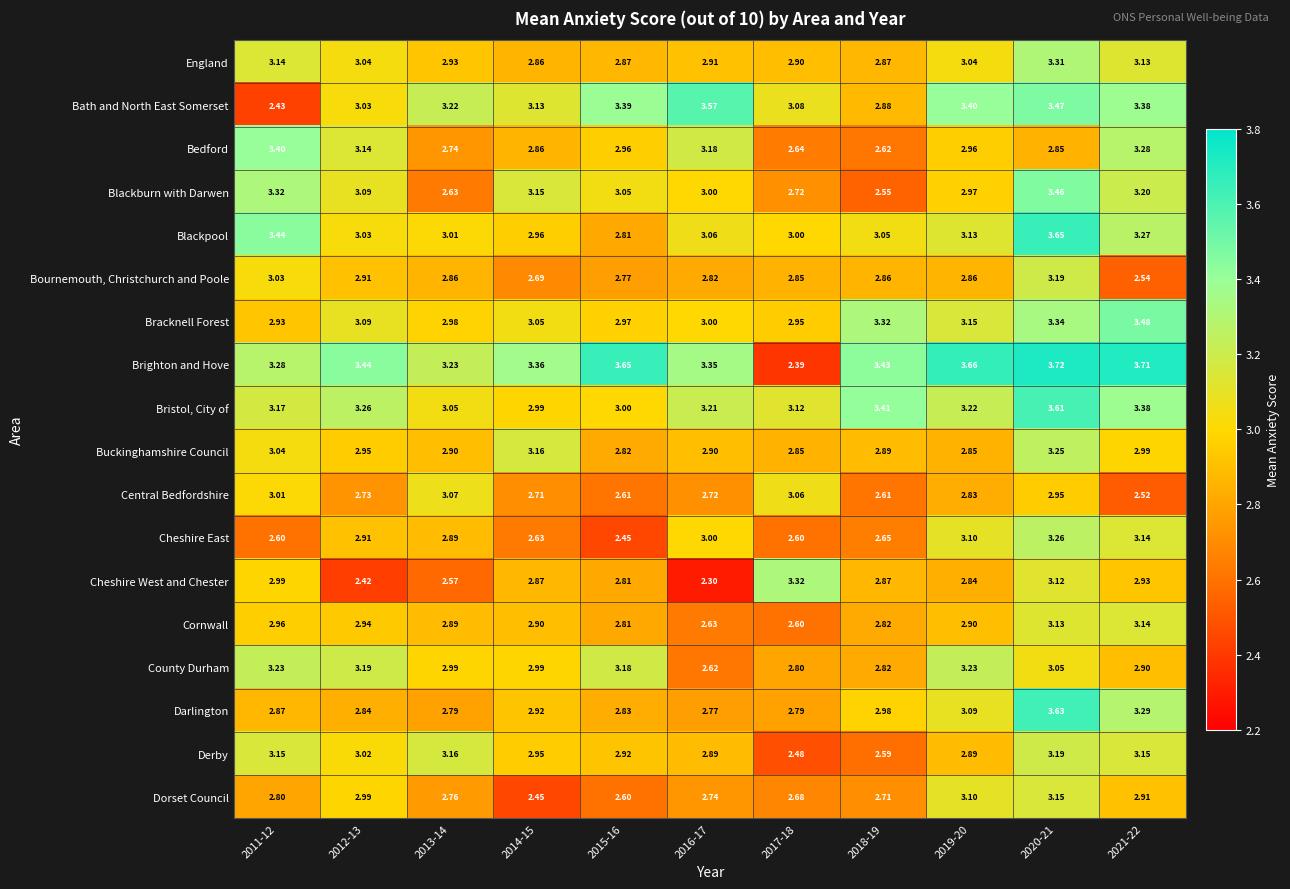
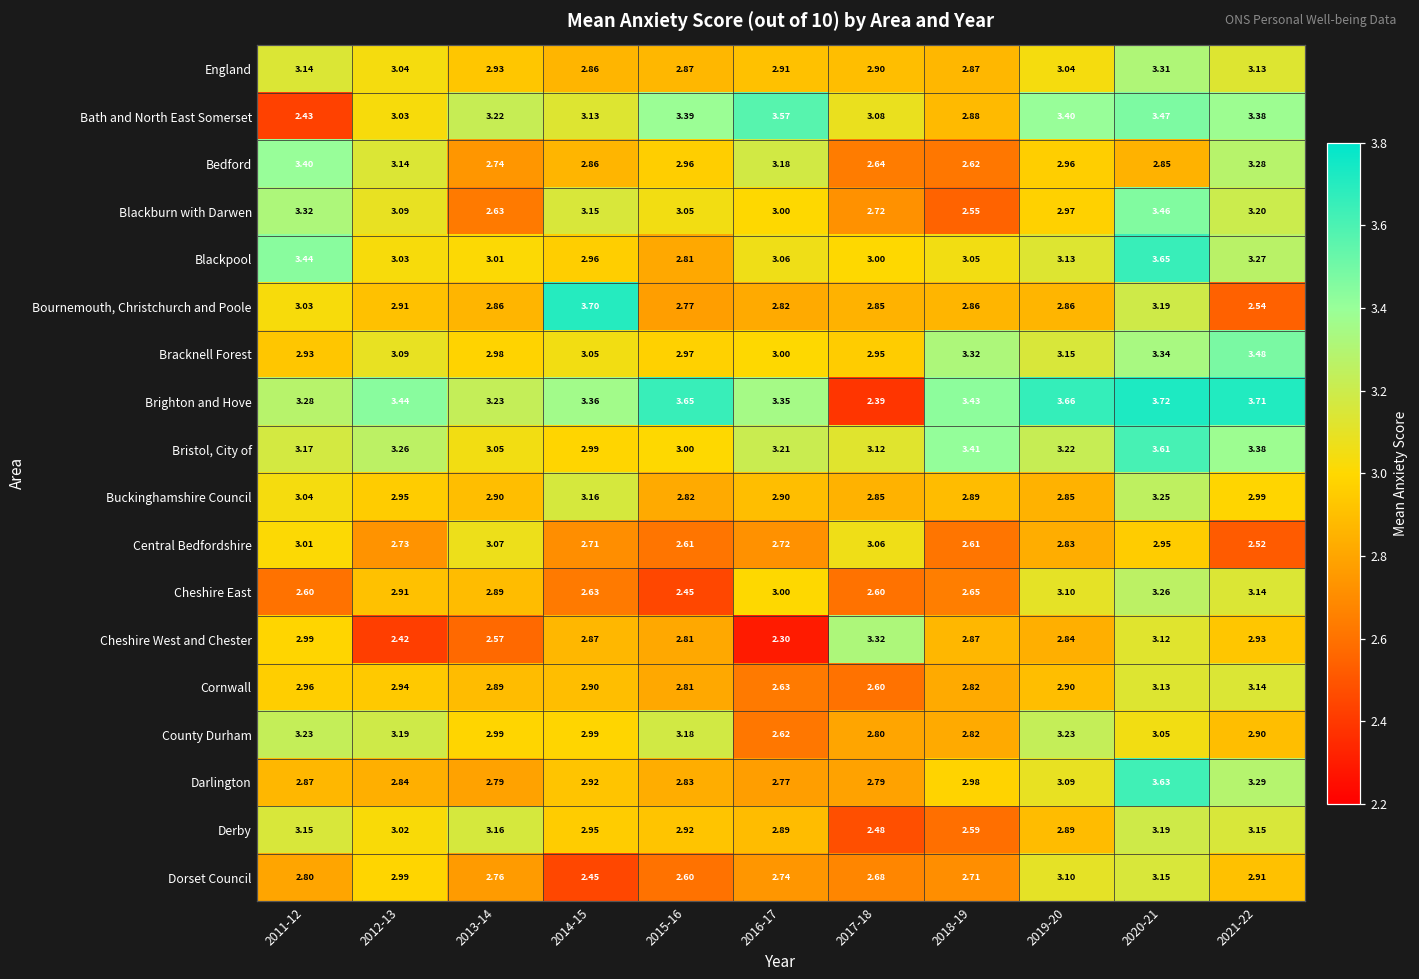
  {
    "England": {
      "2011-12": 3.14,
      "2012-13": 3.04,
      "2013-14": 2.93,
      "2014-15": 2.86,
      "2015-16": 2.87,
      "2016-17": 2.91,
      "2017-18": 2.90,
      "2018-19": 2.87,
      "2019-20": 3.04,
      "2020-21": 3.31,
      "2021-22": 3.13
    },
    "Bath and North East Somerset": {
      "2011-12": 2.43,
      "2012-13": 3.03,
      "2013-14": 3.22,
      "2014-15": 3.13,
      "2015-16": 3.39,
      "2016-17": 3.57,
      "2017-18": 3.08,
      "2018-19": 2.88,
      "2019-20": 3.40,
      "2020-21": 3.47,
      "2021-22": 3.38
    },
    "Bedford": {
      "2011-12": 3.40,
      "2012-13": 3.14,
      "2013-14": 2.74,
      "2014-15": 2.86,
      "2015-16": 2.96,
      "2016-17": 3.18,
      "2017-18": 2.64,
      "2018-19": 2.62,
      "2019-20": 2.96,
      "2020-21": 2.85,
      "2021-22": 3.28
    },
    "Blackburn with Darwen": {
      "2011-12": 3.32,
      "2012-13": 3.09,
      "2013-14": 2.63,
      "2014-15": 3.15,
      "2015-16": 3.05,
      "2016-17": 3.00,
      "2017-18": 2.72,
      "2018-19": 2.55,
      "2019-20": 2.97,
      "2020-21": 3.46,
      "2021-22": 3.20
    },
    "Blackpool": {
      "2011-12": 3.44,
      "2012-13": 3.03,
      "2013-14": 3.01,
      "2014-15": 2.96,
      "2015-16": 2.81,
      "2016-17": 3.06,
      "2017-18": 3.00,
      "2018-19": 3.05,
      "2019-20": 3.13,
      "2020-21": 3.65,
      "2021-22": 3.27
    },
    "Bournemouth, Christchurch and Poole": {
      "2011-12": 3.03,
      "2012-13": 2.91,
      "2013-14": 2.86,
-     "2014-15": 2.69,
+     "2014-15": 3.70,
      "2015-16": 2.77,
      "2016-17": 2.82,
      "2017-18": 2.85,
      "2018-19": 2.86,
      "2019-20": 2.86,
      "2020-21": 3.19,
      "2021-22": 2.54
    },
    "Bracknell Forest": {
      "2011-12": 2.93,
      "2012-13": 3.09,
      "2013-14": 2.98,
      "2014-15": 3.05,
      "2015-16": 2.97,
      "2016-17": 3.00,
      "2017-18": 2.95,
      "2018-19": 3.32,
      "2019-20": 3.15,
      "2020-21": 3.34,
      "2021-22": 3.48
    },
    "Brighton and Hove": {
      "2011-12": 3.28,
      "2012-13": 3.44,
      "2013-14": 3.23,
      "2014-15": 3.36,
      "2015-16": 3.65,
      "2016-17": 3.35,
      "2017-18": 2.39,
      "2018-19": 3.43,
      "2019-20": 3.66,
      "2020-21": 3.72,
      "2021-22": 3.71
    },
    "Bristol, City of": {
      "2011-12": 3.17,
      "2012-13": 3.26,
      "2013-14": 3.05,
      "2014-15": 2.99,
      "2015-16": 3.00,
      "2016-17": 3.21,
      "2017-18": 3.12,
      "2018-19": 3.41,
      "2019-20": 3.22,
      "2020-21": 3.61,
      "2021-22": 3.38
    },
    "Buckinghamshire Council": {
      "2011-12": 3.04,
      "2012-13": 2.95,
      "2013-14": 2.90,
      "2014-15": 3.16,
      "2015-16": 2.82,
      "2016-17": 2.90,
      "2017-18": 2.85,
      "2018-19": 2.89,
      "2019-20": 2.85,
      "2020-21": 3.25,
      "2021-22": 2.99
    },
    "Central Bedfordshire": {
      "2011-12": 3.01,
      "2012-13": 2.73,
      "2013-14": 3.07,
      "2014-15": 2.71,
      "2015-16": 2.61,
      "2016-17": 2.72,
      "2017-18": 3.06,
      "2018-19": 2.61,
      "2019-20": 2.83,
      "2020-21": 2.95,
      "2021-22": 2.52
    },
    "Cheshire East": {
      "2011-12": 2.60,
      "2012-13": 2.91,
      "2013-14": 2.89,
      "2014-15": 2.63,
      "2015-16": 2.45,
      "2016-17": 3.00,
      "2017-18": 2.60,
      "2018-19": 2.65,
      "2019-20": 3.10,
      "2020-21": 3.26,
      "2021-22": 3.14
    },
    "Cheshire West and Chester": {
      "2011-12": 2.99,
      "2012-13": 2.42,
      "2013-14": 2.57,
      "2014-15": 2.87,
      "2015-16": 2.81,
      "2016-17": 2.30,
      "2017-18": 3.32,
      "2018-19": 2.87,
      "2019-20": 2.84,
      "2020-21": 3.12,
      "2021-22": 2.93
    },
    "Cornwall": {
      "2011-12": 2.96,
      "2012-13": 2.94,
      "2013-14": 2.89,
      "2014-15": 2.90,
      "2015-16": 2.81,
      "2016-17": 2.63,
      "2017-18": 2.60,
      "2018-19": 2.82,
      "2019-20": 2.90,
      "2020-21": 3.13,
      "2021-22": 3.14
    },
    "County Durham": {
      "2011-12": 3.23,
      "2012-13": 3.19,
      "2013-14": 2.99,
      "2014-15": 2.99,
      "2015-16": 3.18,
      "2016-17": 2.62,
      "2017-18": 2.80,
      "2018-19": 2.82,
      "2019-20": 3.23,
      "2020-21": 3.05,
      "2021-22": 2.90
    },
    "Darlington": {
      "2011-12": 2.87,
      "2012-13": 2.84,
      "2013-14": 2.79,
      "2014-15": 2.92,
      "2015-16": 2.83,
      "2016-17": 2.77,
      "2017-18": 2.79,
      "2018-19": 2.98,
      "2019-20": 3.09,
      "2020-21": 3.63,
      "2021-22": 3.29
    },
    "Derby": {
      "2011-12": 3.15,
      "2012-13": 3.02,
      "2013-14": 3.16,
      "2014-15": 2.95,
      "2015-16": 2.92,
      "2016-17": 2.89,
      "2017-18": 2.48,
      "2018-19": 2.59,
      "2019-20": 2.89,
      "2020-21": 3.19,
      "2021-22": 3.15
    },
    "Dorset Council": {
      "2011-12": 2.80,
      "2012-13": 2.99,
      "2013-14": 2.76,
      "2014-15": 2.45,
      "2015-16": 2.60,
      "2016-17": 2.74,
      "2017-18": 2.68,
      "2018-19": 2.71,
      "2019-20": 3.10,
      "2020-21": 3.15,
      "2021-22": 2.91
    }
  }
